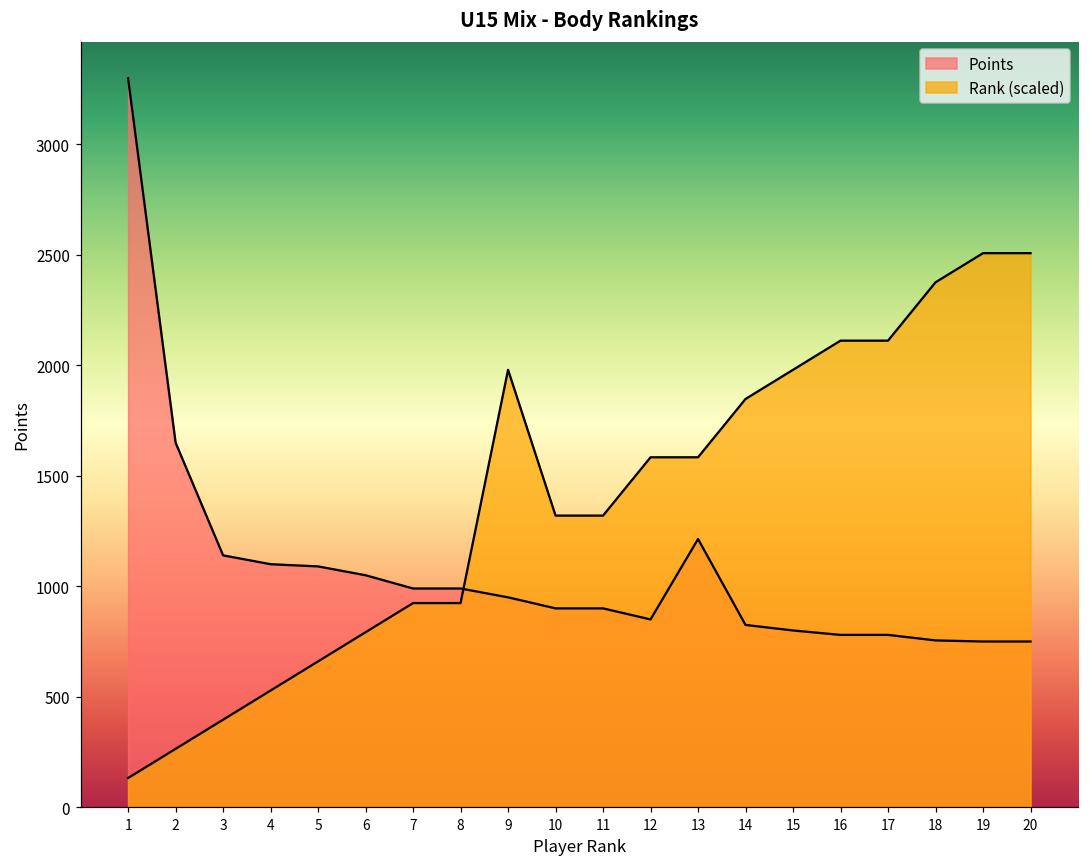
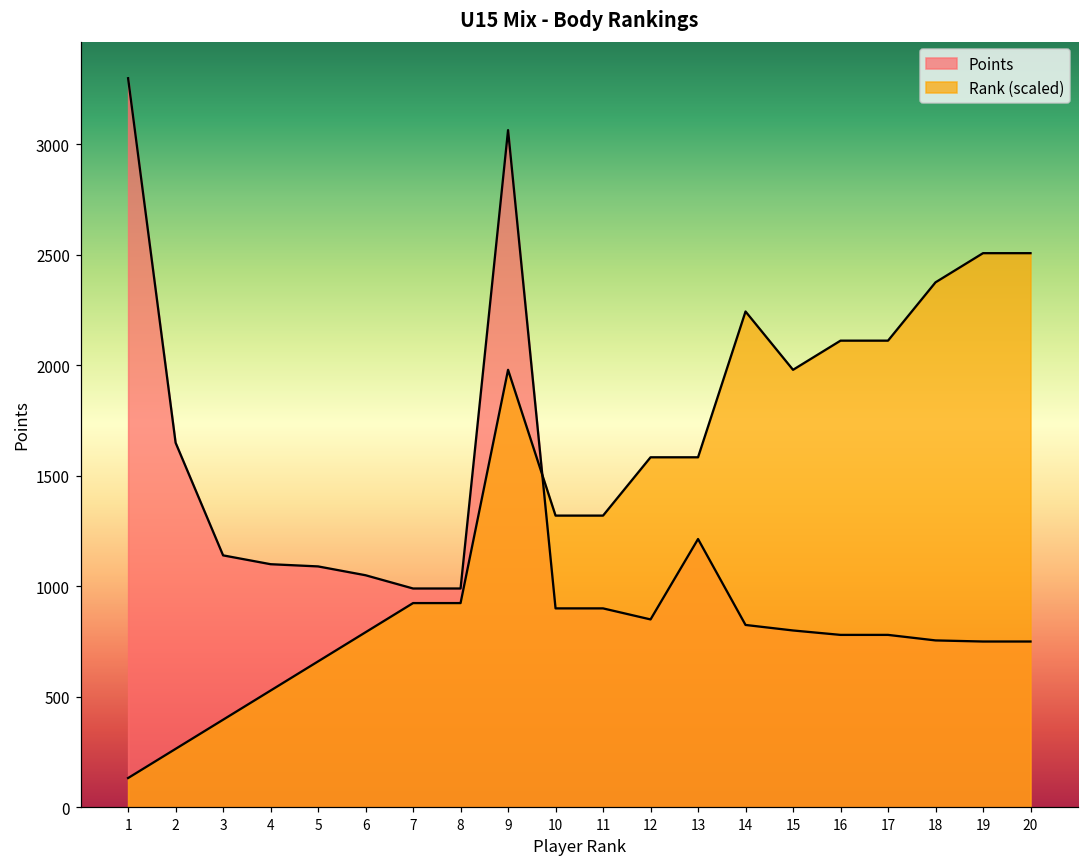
  {
    "Points": {
      "1": 3300,
      "2": 1650,
      "3": 1140,
      "4": 1100,
      "5": 1090,
      "6": 1050,
      "7": 990,
      "8": 990,
-     "9": 950,
+     "9": 3070,
      "10": 900,
      "11": 900,
      "12": 850,
      "13": 1210,
      "14": 830,
      "15": 800,
      "16": 780,
      "17": 780,
      "18": 760,
      "19": 750,
      "20": 750
    },
    "Rank (scaled)": {
      "1": 130,
      "2": 260,
      "3": 400,
      "4": 530,
      "5": 660,
      "6": 790,
      "7": 920,
      "8": 920,
      "9": 1980,
      "10": 1320,
      "11": 1320,
      "12": 1580,
      "13": 1580,
-     "14": 1850,
+     "14": 2240,
      "15": 1980,
      "16": 2110,
      "17": 2110,
      "18": 2380,
      "19": 2510,
      "20": 2510
    }
  }
